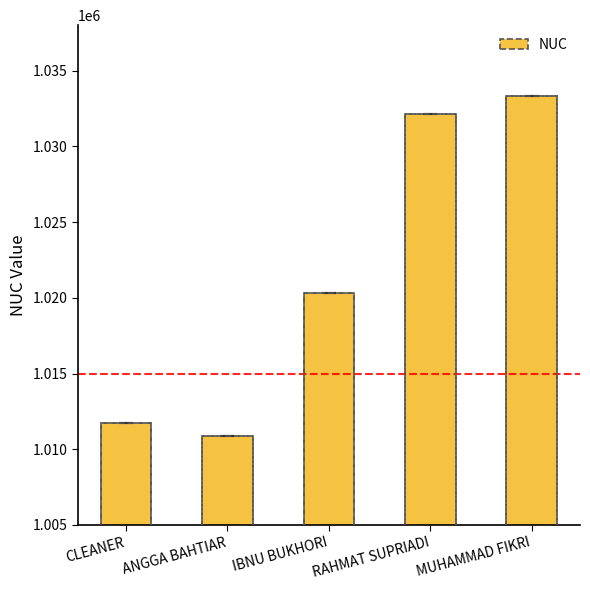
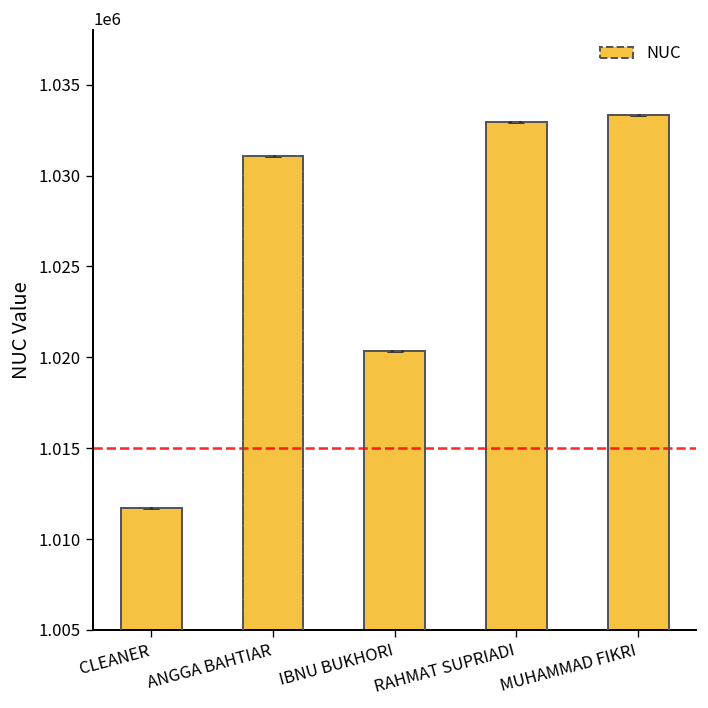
  {
    "NUC": {
      "CLEANER": 1011700,
-     "ANGGA BAHTIAR": 1010900,
+     "ANGGA BAHTIAR": 1031100,
      "IBNU BUKHORI": 1020300,
-     "RAHMAT SUPRIADI": 1032100,
+     "RAHMAT SUPRIADI": 1033000,
      "MUHAMMAD FIKRI": 1033300
    }
  }
